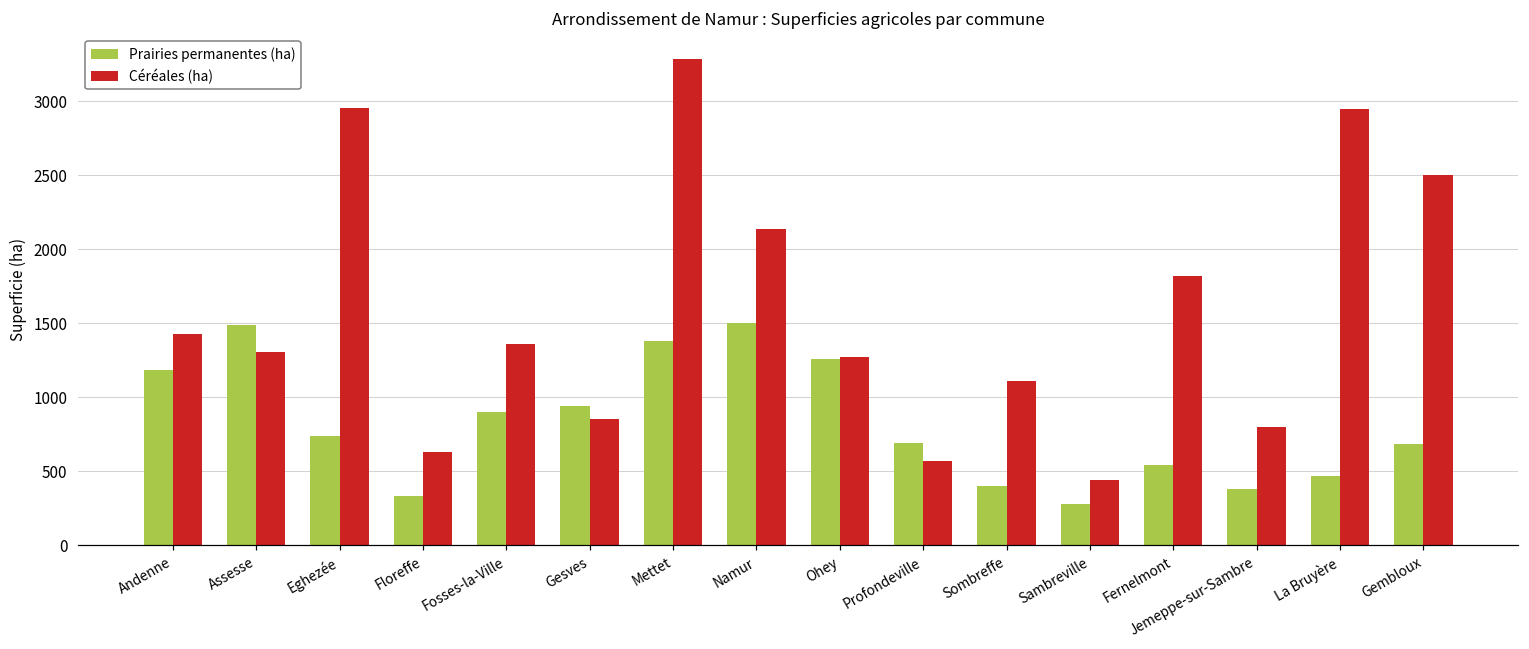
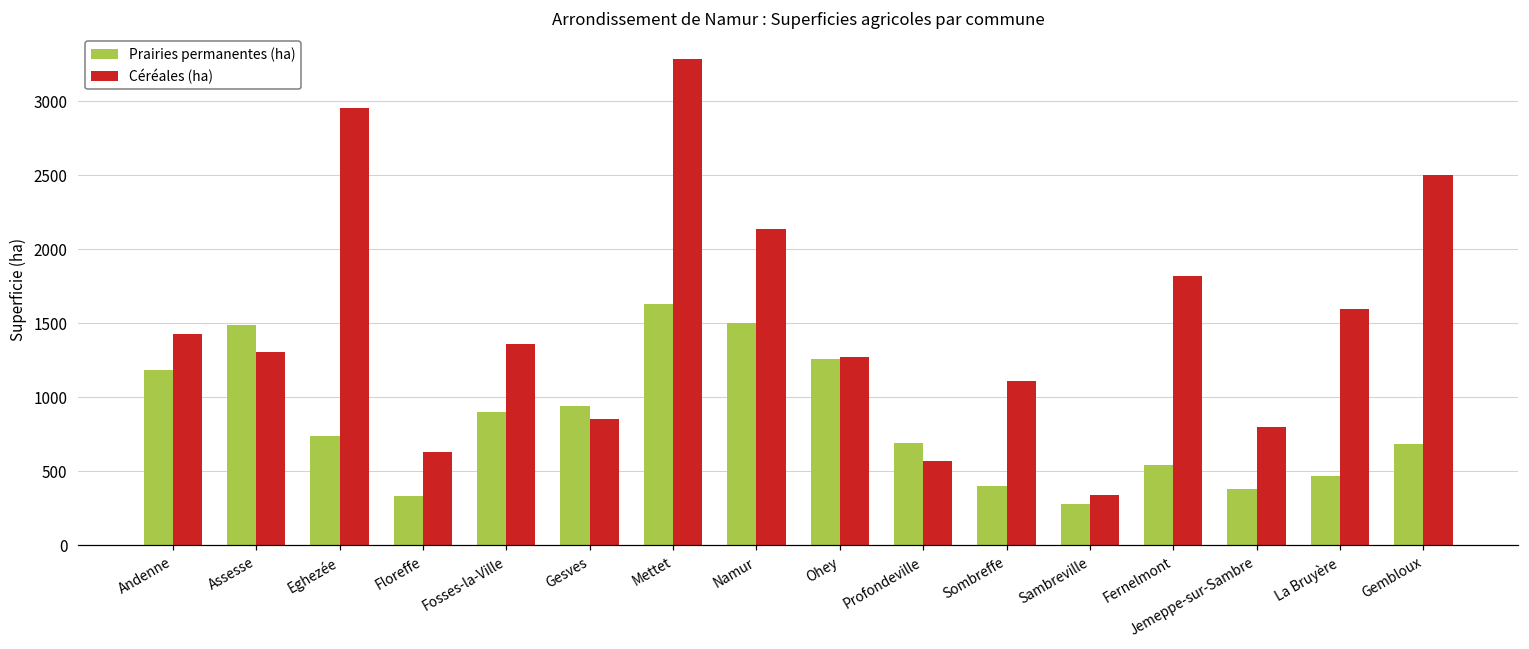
  {
    "Prairies permanentes (ha)": {
      "Andenne": 1180,
      "Assesse": 1490,
      "Eghezée": 740,
      "Floreffe": 330,
      "Fosses-la-Ville": 900,
      "Gesves": 940,
-     "Mettet": 1380,
+     "Mettet": 1630,
      "Namur": 1510,
      "Ohey": 1260,
      "Profondeville": 690,
      "Sombreffe": 400,
      "Sambreville": 280,
      "Fernelmont": 540,
      "Jemeppe-sur-Sambre": 380,
      "La Bruyère": 470,
      "Gembloux": 680
    },
    "Céréales (ha)": {
      "Andenne": 1430,
      "Assesse": 1310,
      "Eghezée": 2960,
      "Floreffe": 630,
      "Fosses-la-Ville": 1360,
      "Gesves": 850,
      "Mettet": 3290,
      "Namur": 2130,
      "Ohey": 1280,
      "Profondeville": 570,
      "Sombreffe": 1110,
-     "Sambreville": 440,
+     "Sambreville": 340,
      "Fernelmont": 1820,
      "Jemeppe-sur-Sambre": 800,
-     "La Bruyère": 2950,
+     "La Bruyère": 1600,
      "Gembloux": 2500
    }
  }
